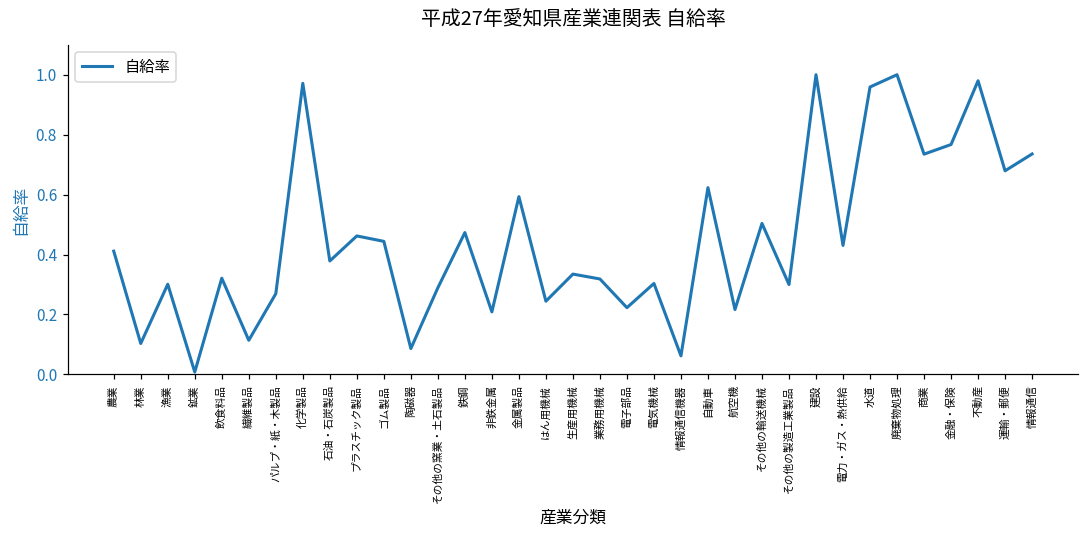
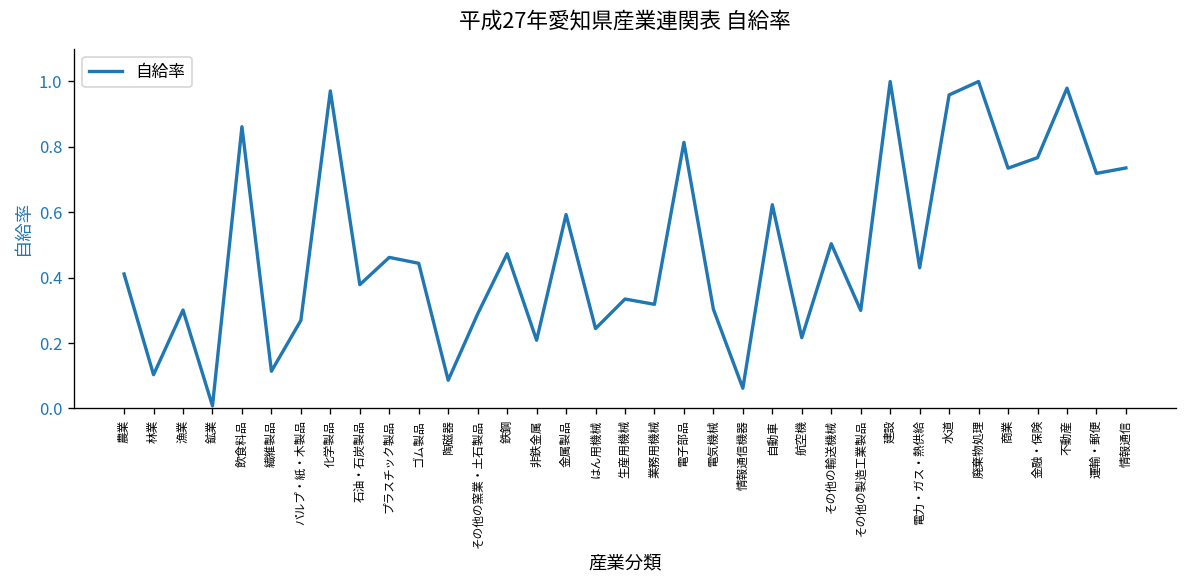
  {
    "農業": 0.41,
    "林業": 0.10,
    "漁業": 0.30,
    "鉱業": 0.01,
-   "飲食料品": 0.32,
+   "飲食料品": 0.86,
    "繊維製品": 0.11,
    "パルプ・紙・木製品": 0.27,
    "化学製品": 0.97,
    "石油・石炭製品": 0.38,
    "プラスチック製品": 0.46,
    "ゴム製品": 0.44,
    "陶磁器": 0.09,
    "その他の窯業・土石製品": 0.29,
    "鉄鋼": 0.47,
    "非鉄金属": 0.21,
    "金属製品": 0.59,
    "はん用機械": 0.24,
    "生産用機械": 0.33,
    "業務用機械": 0.32,
-   "電子部品": 0.22,
+   "電子部品": 0.81,
    "電気機械": 0.30,
    "情報通信機器": 0.06,
    "自動車": 0.62,
    "航空機": 0.22,
    "その他の輸送機械": 0.50,
    "その他の製造工業製品": 0.30,
    "建設": 1.00,
    "電力・ガス・熱供給": 0.43,
    "水道": 0.96,
    "廃棄物処理": 1.00,
    "商業": 0.73,
    "金融・保険": 0.77,
    "不動産": 0.98,
-   "運輸・郵便": 0.68,
+   "運輸・郵便": 0.72,
    "情報通信": 0.74
  }
